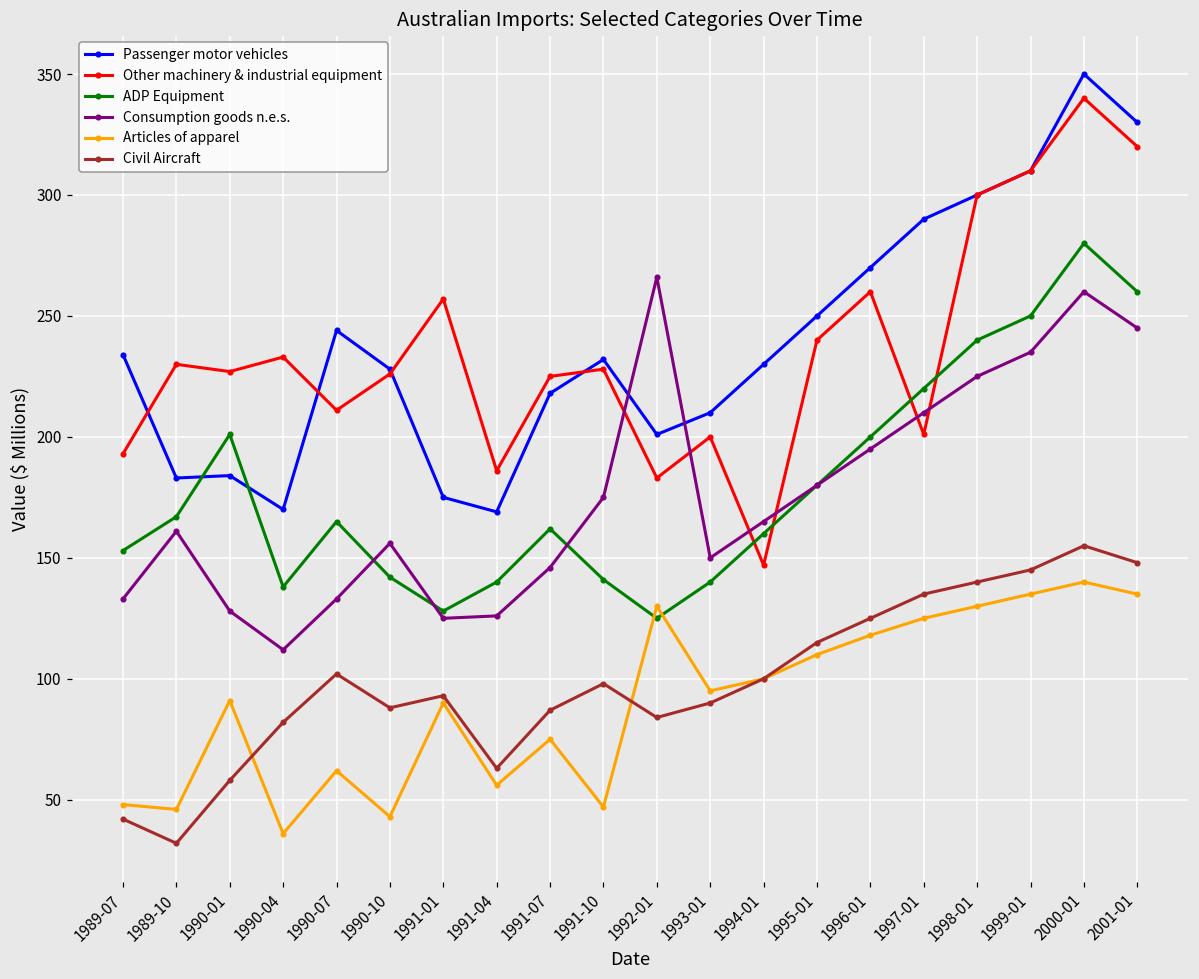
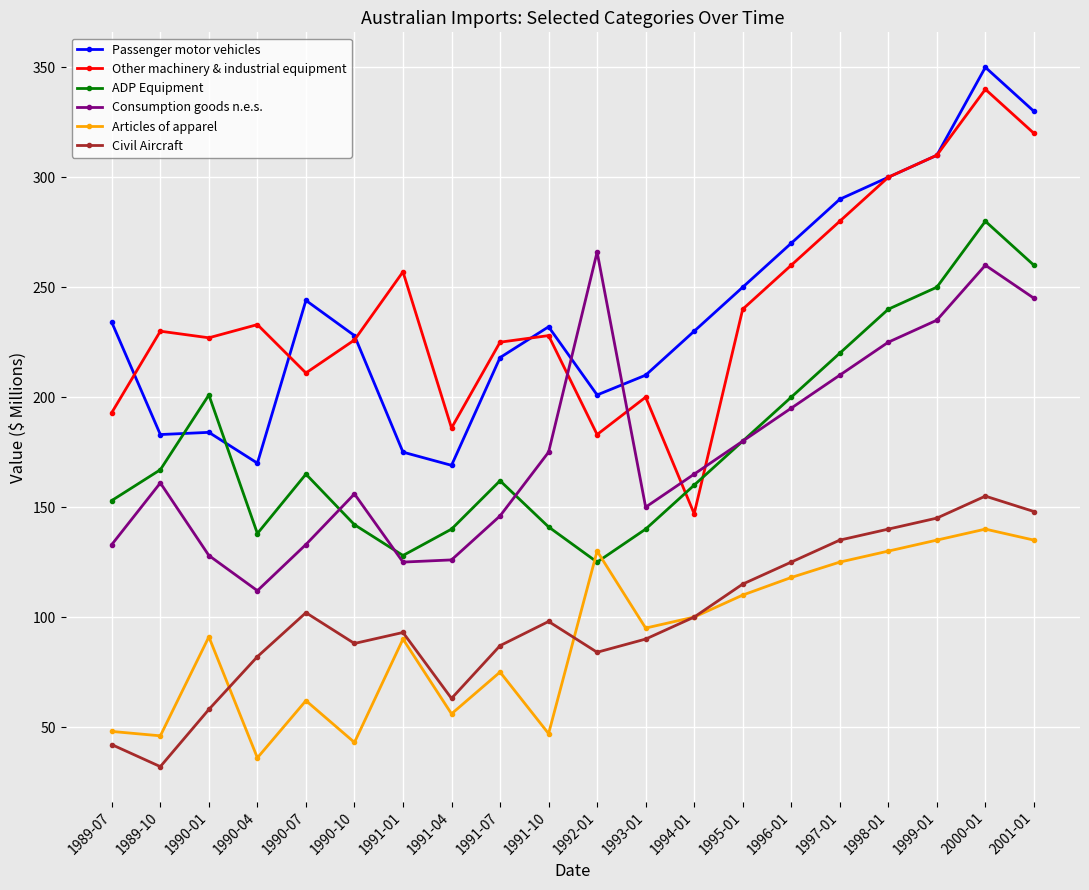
  {
    "Passenger motor vehicles": {
      "1989-07": 234,
      "1989-10": 183,
      "1990-01": 184,
      "1990-04": 170,
      "1990-07": 244,
      "1990-10": 228,
      "1991-01": 175,
      "1991-04": 169,
      "1991-07": 218,
      "1991-10": 232,
      "1992-01": 201,
      "1993-01": 210,
      "1994-01": 230,
      "1995-01": 250,
      "1996-01": 270,
      "1997-01": 290,
      "2000-01": 350,
      "2001-01": 330
    },
    "Other machinery & industrial equipment": {
      "1989-07": 193,
      "1989-10": 230,
      "1990-01": 227,
      "1990-04": 233,
      "1990-07": 211,
      "1990-10": 226,
      "1991-01": 257,
      "1991-04": 186,
      "1991-07": 225,
      "1991-10": 228,
      "1992-01": 183,
      "1993-01": 200,
      "1994-01": 147,
      "1995-01": 240,
      "1996-01": 260,
-     "1997-01": 201,
+     "1997-01": 280,
      "2000-01": 340,
      "2001-01": 320
    },
    "ADP Equipment": {
      "1989-07": 153,
      "1989-10": 167,
      "1990-01": 201,
      "1990-04": 138,
      "1990-07": 165,
      "1990-10": 142,
      "1991-01": 128,
      "1991-04": 140,
      "1991-07": 162,
      "1991-10": 141,
      "1992-01": 125,
      "1993-01": 140,
      "1994-01": 160,
      "1996-01": 200,
      "1997-01": 220,
      "1998-01": 240,
      "1999-01": 250,
      "2000-01": 280,
      "2001-01": 260
    },
    "Consumption goods n.e.s.": {
      "1989-07": 133,
      "1989-10": 161,
      "1990-01": 128,
      "1990-04": 112,
      "1990-07": 133,
      "1990-10": 156,
      "1991-01": 125,
      "1991-04": 126,
      "1991-07": 146,
      "1991-10": 175,
      "1992-01": 266,
      "1993-01": 150,
      "1994-01": 165,
      "1996-01": 195,
      "1997-01": 210,
      "1998-01": 225,
      "1999-01": 235,
      "2000-01": 260,
      "2001-01": 245
    },
    "Articles of apparel": {
      "1989-07": 48,
      "1989-10": 46,
      "1990-01": 91,
      "1990-04": 36,
      "1990-07": 62,
      "1990-10": 43,
      "1991-01": 90,
      "1991-04": 56,
      "1991-07": 75,
      "1991-10": 47,
      "1992-01": 130,
      "1993-01": 95,
      "1995-01": 110,
      "1996-01": 118,
      "1997-01": 125,
      "1998-01": 130,
      "1999-01": 135,
      "2000-01": 140,
      "2001-01": 135
    },
    "Civil Aircraft": {
      "1989-07": 42,
      "1989-10": 32,
      "1990-01": 58,
      "1990-04": 82,
      "1990-07": 102,
      "1990-10": 88,
      "1991-01": 93,
      "1991-04": 63,
      "1991-07": 87,
      "1991-10": 98,
      "1992-01": 84,
      "1993-01": 90,
      "1995-01": 115,
      "1996-01": 125,
      "1997-01": 135,
      "1998-01": 140,
      "1999-01": 145,
      "2000-01": 155,
      "2001-01": 148
    }
  }
